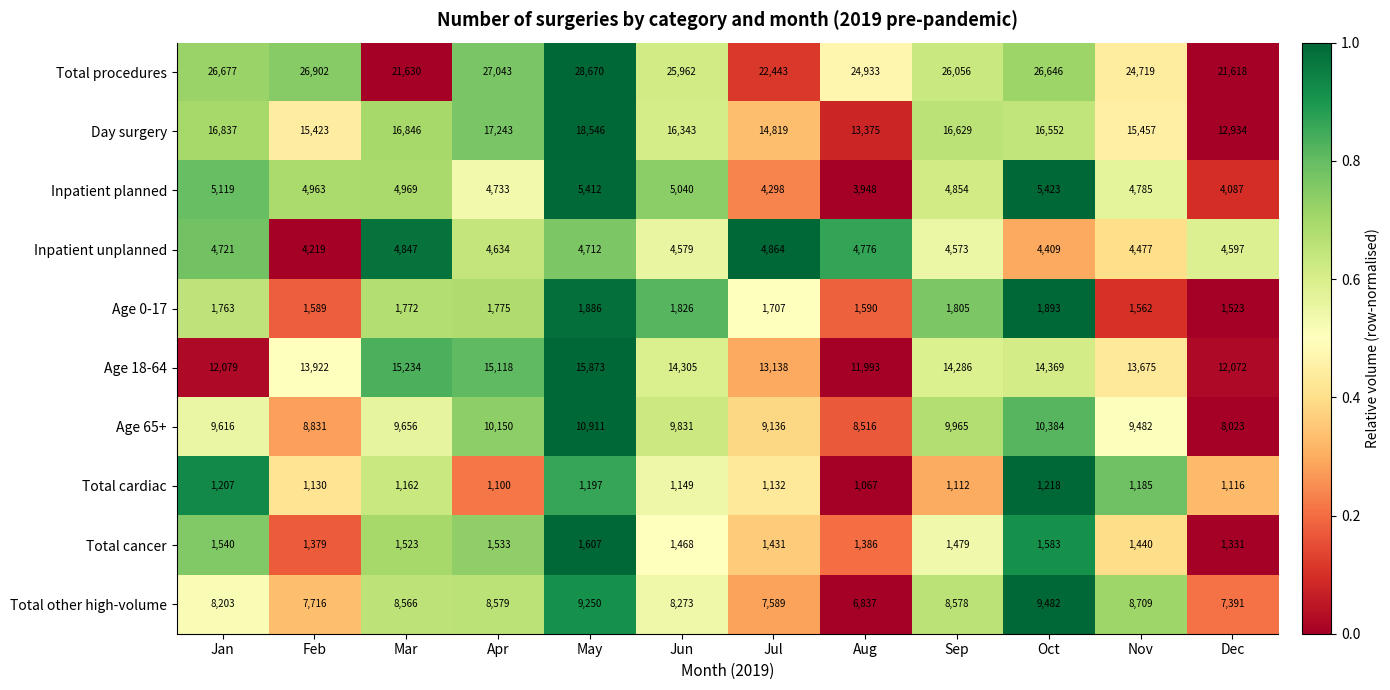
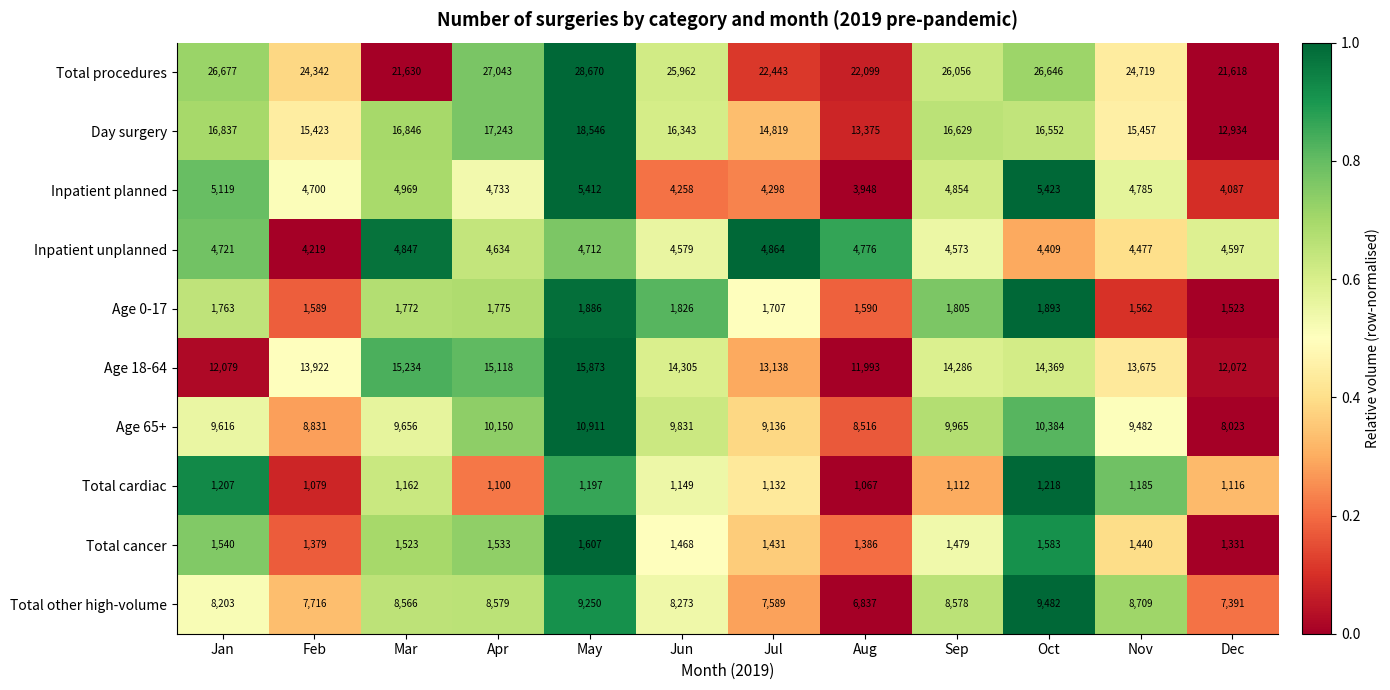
  {
    "Total procedures": {
      "Jan": "26,677",
-     "Feb": "26,902",
+     "Feb": "24,342",
      "Mar": "21,630",
      "Apr": "27,043",
      "May": "28,670",
      "Jun": "25,962",
      "Jul": "22,443",
-     "Aug": "24,933",
+     "Aug": "22,099",
      "Sep": "26,056",
      "Oct": "26,646",
      "Nov": "24,719",
      "Dec": "21,618"
    },
    "Day surgery": {
      "Jan": "16,837",
      "Feb": "15,423",
      "Mar": "16,846",
      "Apr": "17,243",
      "May": "18,546",
      "Jun": "16,343",
      "Jul": "14,819",
      "Aug": "13,375",
      "Sep": "16,629",
      "Oct": "16,552",
      "Nov": "15,457",
      "Dec": "12,934"
    },
    "Inpatient planned": {
      "Jan": "5,119",
-     "Feb": "4,963",
+     "Feb": "4,700",
      "Mar": "4,969",
      "Apr": "4,733",
      "May": "5,412",
-     "Jun": "5,040",
+     "Jun": "4,258",
      "Jul": "4,298",
      "Aug": "3,948",
      "Sep": "4,854",
      "Oct": "5,423",
      "Nov": "4,785",
      "Dec": "4,087"
    },
    "Inpatient unplanned": {
      "Jan": "4,721",
      "Feb": "4,219",
      "Mar": "4,847",
      "Apr": "4,634",
      "May": "4,712",
      "Jun": "4,579",
      "Jul": "4,864",
      "Aug": "4,776",
      "Sep": "4,573",
      "Oct": "4,409",
      "Nov": "4,477",
      "Dec": "4,597"
    },
    "Age 0-17": {
      "Jan": "1,763",
      "Feb": "1,589",
      "Mar": "1,772",
      "Apr": "1,775",
      "May": "1,886",
      "Jun": "1,826",
      "Jul": "1,707",
      "Aug": "1,590",
      "Sep": "1,805",
      "Oct": "1,893",
      "Nov": "1,562",
      "Dec": "1,523"
    },
    "Age 18-64": {
      "Jan": "12,079",
      "Feb": "13,922",
      "Mar": "15,234",
      "Apr": "15,118",
      "May": "15,873",
      "Jun": "14,305",
      "Jul": "13,138",
      "Aug": "11,993",
      "Sep": "14,286",
      "Oct": "14,369",
      "Nov": "13,675",
      "Dec": "12,072"
    },
    "Age 65+": {
      "Jan": "9,616",
      "Feb": "8,831",
      "Mar": "9,656",
      "Apr": "10,150",
      "May": "10,911",
      "Jun": "9,831",
      "Jul": "9,136",
      "Aug": "8,516",
      "Sep": "9,965",
      "Oct": "10,384",
      "Nov": "9,482",
      "Dec": "8,023"
    },
    "Total cardiac": {
      "Jan": "1,207",
-     "Feb": "1,130",
+     "Feb": "1,079",
      "Mar": "1,162",
      "Apr": "1,100",
      "May": "1,197",
      "Jun": "1,149",
      "Jul": "1,132",
      "Aug": "1,067",
      "Sep": "1,112",
      "Oct": "1,218",
      "Nov": "1,185",
      "Dec": "1,116"
    },
    "Total cancer": {
      "Jan": "1,540",
      "Feb": "1,379",
      "Mar": "1,523",
      "Apr": "1,533",
      "May": "1,607",
      "Jun": "1,468",
      "Jul": "1,431",
      "Aug": "1,386",
      "Sep": "1,479",
      "Oct": "1,583",
      "Nov": "1,440",
      "Dec": "1,331"
    },
    "Total other high-volume": {
      "Jan": "8,203",
      "Feb": "7,716",
      "Mar": "8,566",
      "Apr": "8,579",
      "May": "9,250",
      "Jun": "8,273",
      "Jul": "7,589",
      "Aug": "6,837",
      "Sep": "8,578",
      "Oct": "9,482",
      "Nov": "8,709",
      "Dec": "7,391"
    }
  }
